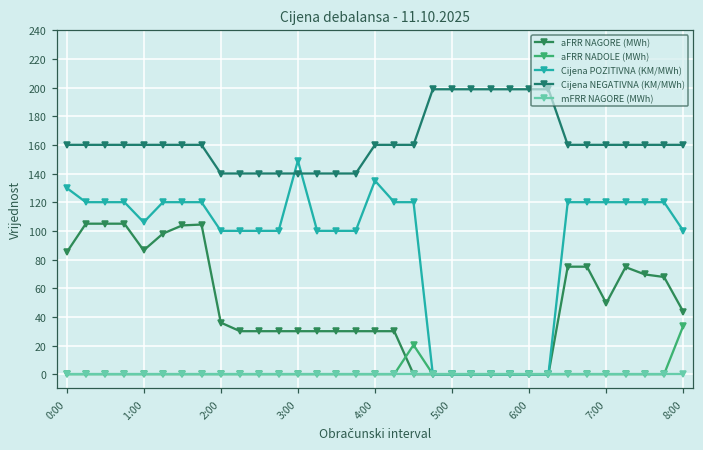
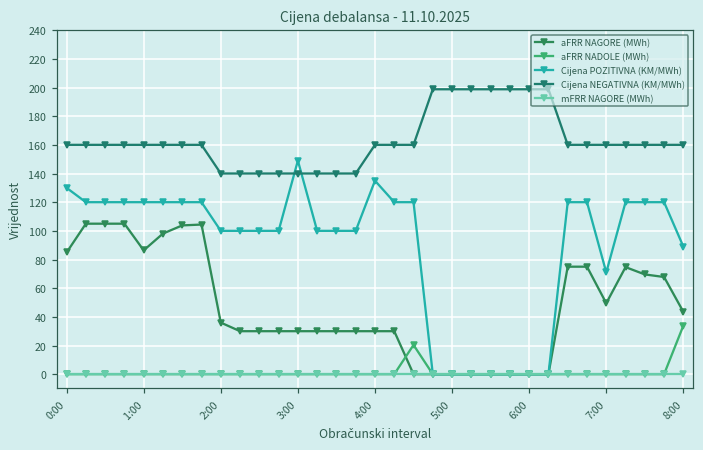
  {
    "Cijena POZITIVNA (KM/MWh)": {
      "0:00": 130,
-     "1:00": 106,
+     "1:00": 120,
      "2:00": 100,
      "3:00": 149,
      "4:00": 135,
-     "7:00": 120,
-     "8:00": 100
+     "7:00": 71,
+     "8:00": 89
    },
    "mFRR NAGORE (MWh)": {
      "8:00": 0
    }
  }
